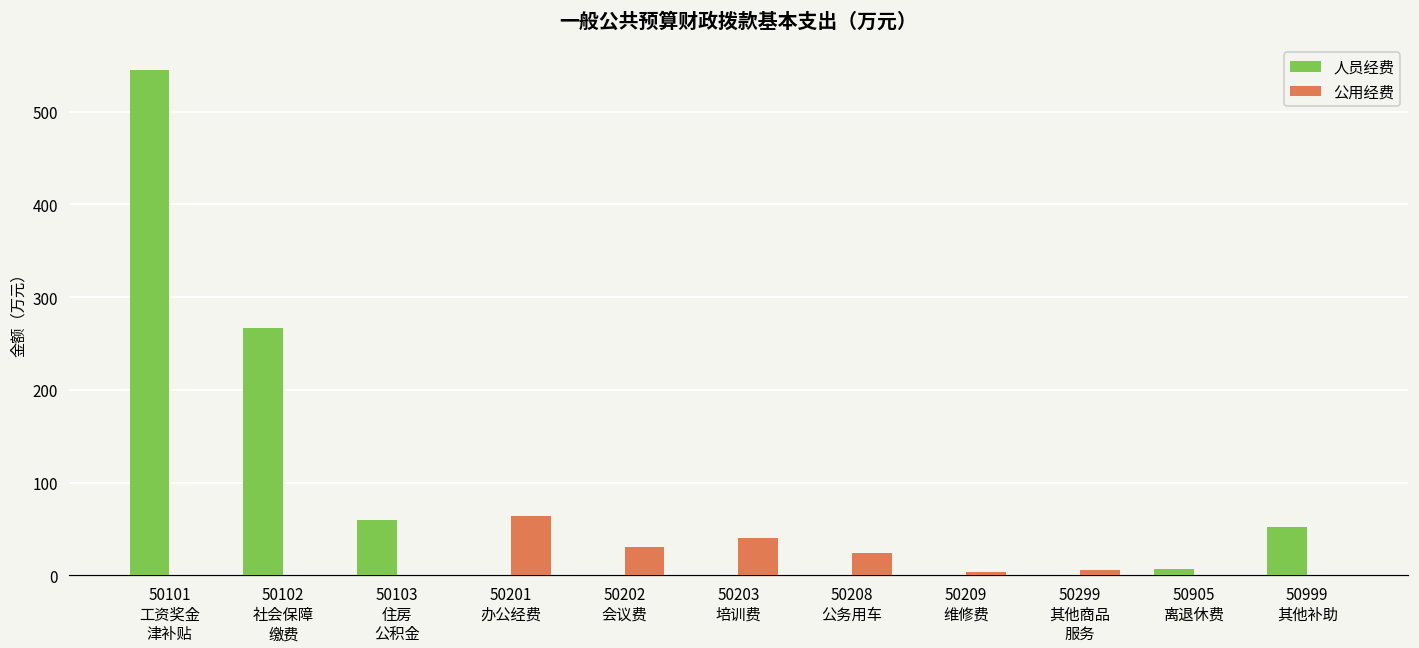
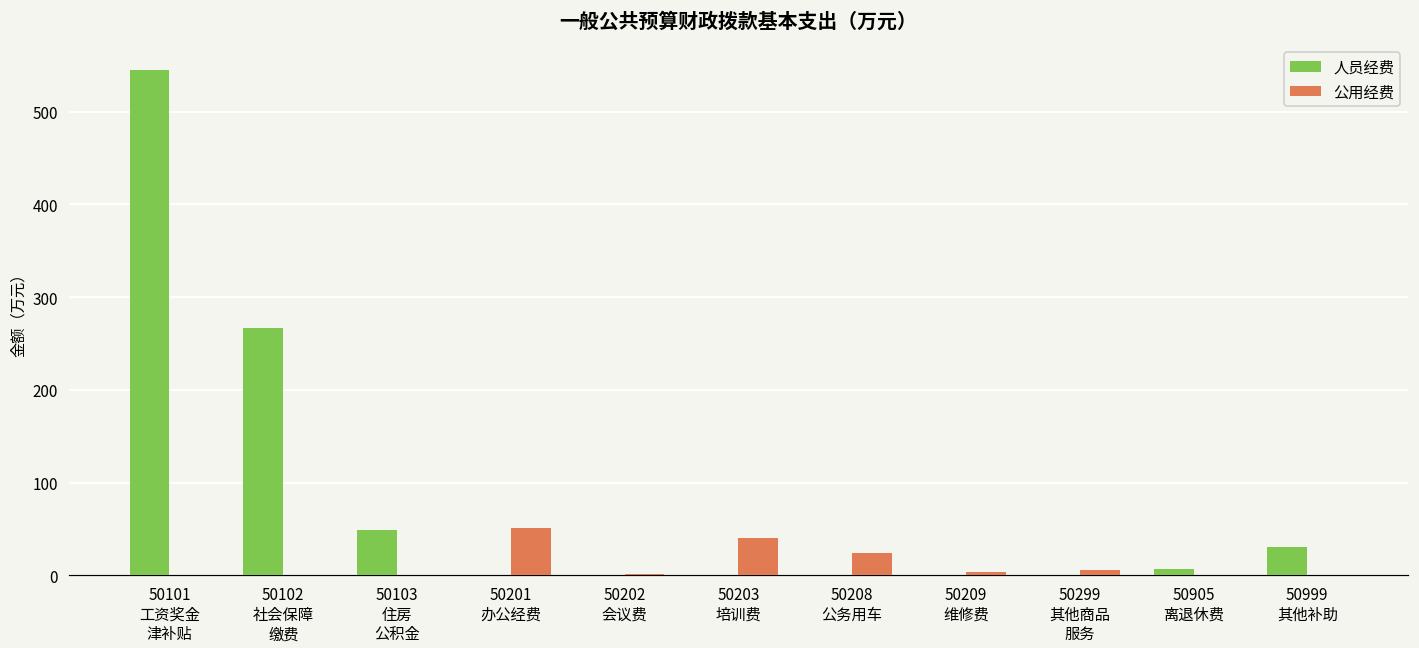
  {
    "人员经费": {
      "50101 工资奖金 津补贴": 540,
      "50102 社会保障 缴费": 270,
-     "50103 住房 公积金": 60,
+     "50103 住房 公积金": 50,
      "50201 办公经费": 0,
      "50202 会议费": 0,
      "50203 培训费": 0,
      "50208 公务用车": 0,
      "50209 维修费": 0,
      "50299 其他商品 服务": 0,
      "50905 离退休费": 10,
-     "50999 其他补助": 50
+     "50999 其他补助": 30
    },
    "公用经费": {
      "50101 工资奖金 津补贴": 0,
      "50102 社会保障 缴费": 0,
      "50103 住房 公积金": 0,
-     "50201 办公经费": 60,
-     "50202 会议费": 30,
+     "50201 办公经费": 50,
+     "50202 会议费": 0,
      "50203 培训费": 40,
      "50208 公务用车": 20,
      "50209 维修费": 0,
      "50299 其他商品 服务": 10,
      "50905 离退休费": 0,
      "50999 其他补助": 0
    }
  }
